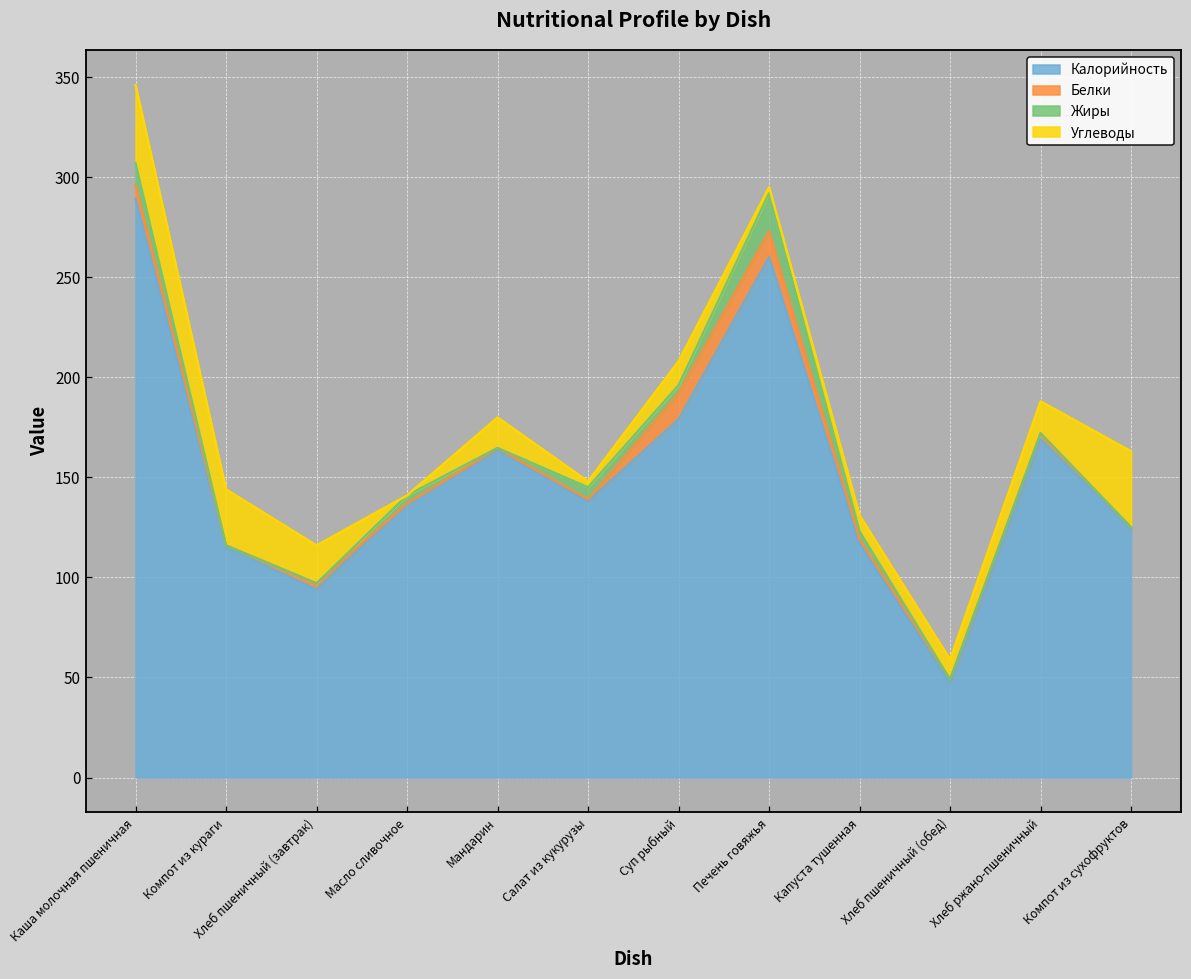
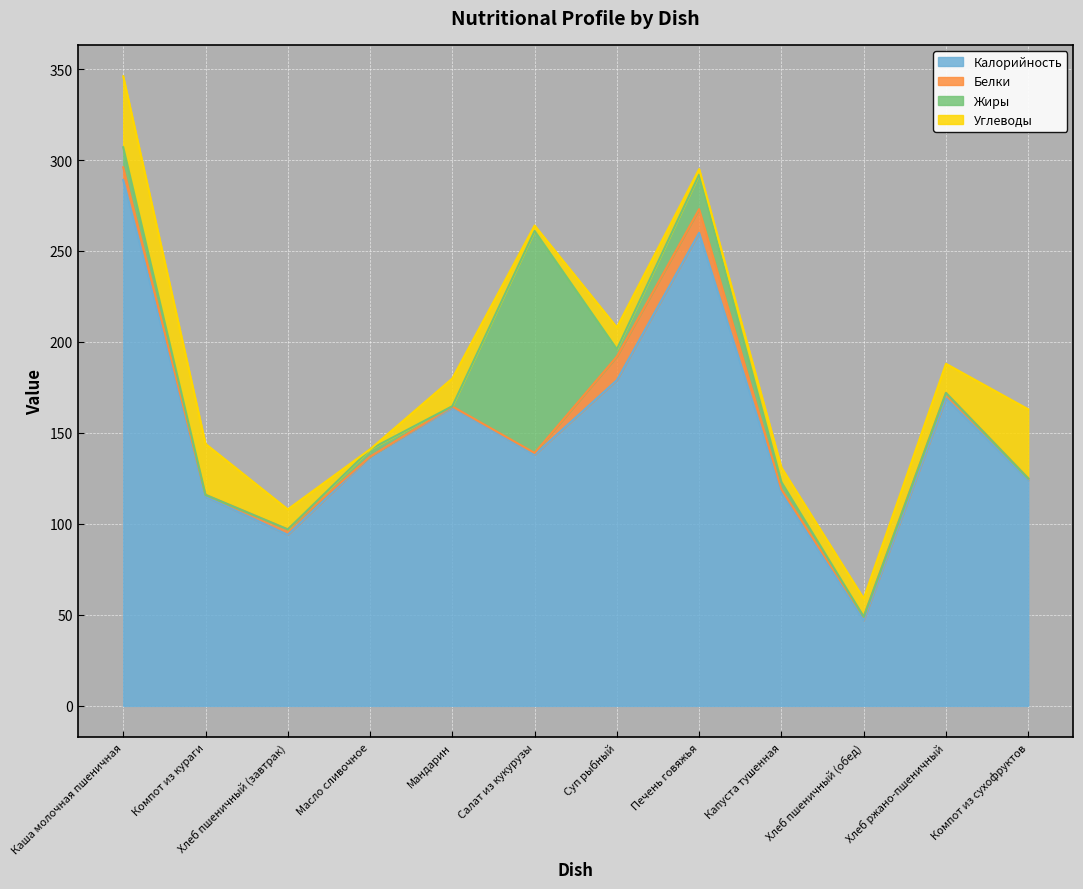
  {
    "Калорийность": {
      "Каша молочная пшеничная": 289,
      "Хлеб пшеничный (завтрак)": 94,
      "Суп рыбный": 179,
      "Печень говяжья": 260,
      "Капуста тушенная": 117,
      "Хлеб пшеничный (обед)": 47,
      "Хлеб ржано-пшеничный": 169
    },
    "Белки": {
      "Каша молочная пшеничная": 7,
      "Суп рыбный": 13,
      "Печень говяжья": 13,
      "Капуста тушенная": 2
    },
    "Жиры": {
      "Каша молочная пшеничная": 11,
-     "Салат из кукурузы": 6,
+     "Салат из кукурузы": 122,
      "Суп рыбный": 4,
      "Печень говяжья": 19,
      "Капуста тушенная": 4
    },
    "Углеводы": {
      "Каша молочная пшеничная": 39,
      "Компот из кураги": 28,
-     "Хлеб пшеничный (завтрак)": 19,
+     "Хлеб пшеничный (завтрак)": 11,
      "Мандарин": 15,
      "Салат из кукурузы": 3,
      "Суп рыбный": 12,
      "Печень говяжья": 3,
      "Капуста тушенная": 8,
      "Хлеб пшеничный (обед)": 10,
      "Хлеб ржано-пшеничный": 16,
      "Компот из сухофруктов": 38
    }
  }
